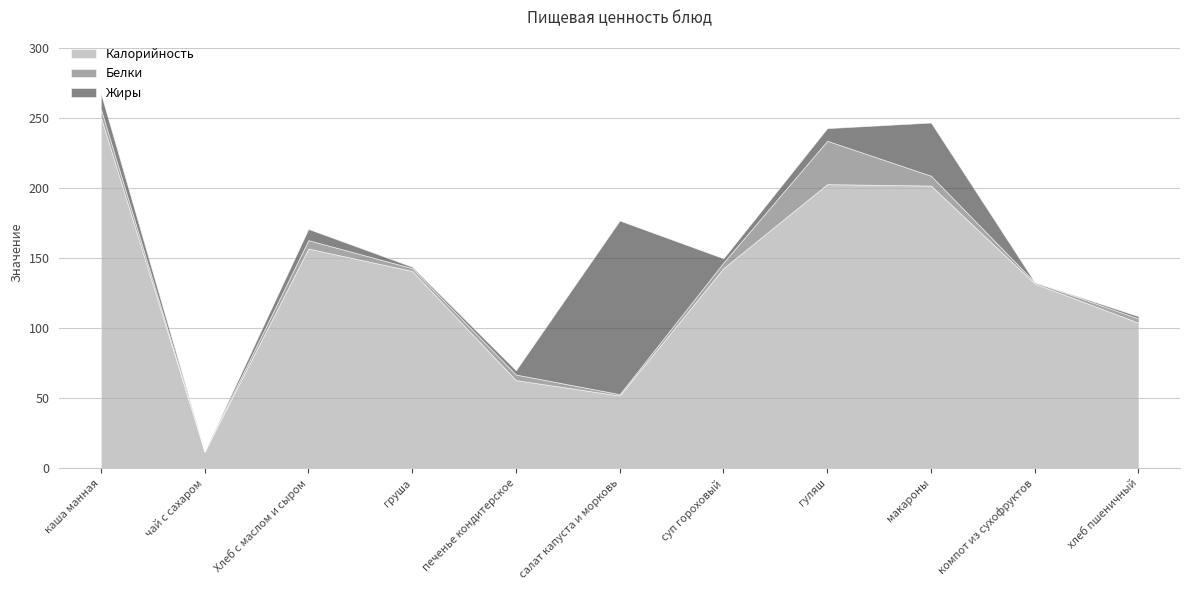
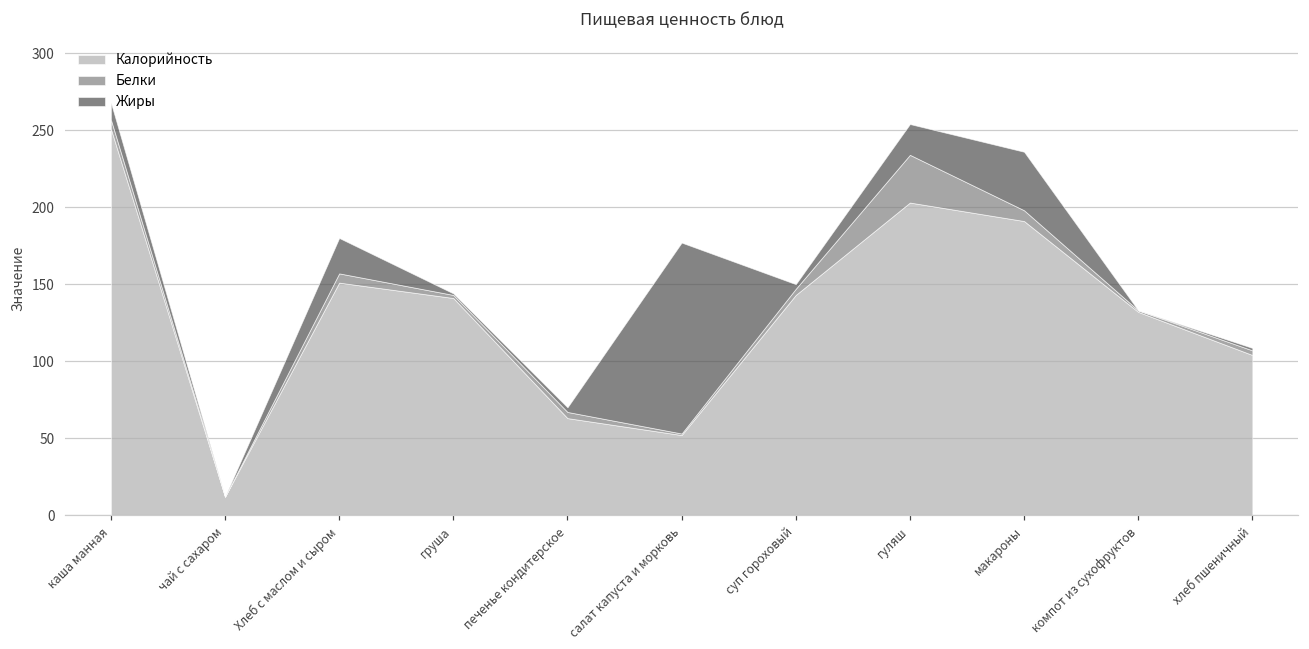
  {
    "Калорийность": {
      "каша манная": 251,
-     "Хлеб с маслом и сыром": 157,
+     "Хлеб с маслом и сыром": 151,
      "груша": 141,
      "печенье кондитерское": 63,
      "суп гороховый": 143,
      "гуляш": 203,
-     "макароны": 202,
+     "макароны": 191,
      "хлеб пшеничный": 104
    },
    "Белки": {
      "каша манная": 6,
      "Хлеб с маслом и сыром": 6,
      "печенье кондитерское": 4,
      "суп гороховый": 4,
      "гуляш": 31,
      "макароны": 7
    },
    "Жиры": {
      "каша манная": 11,
-     "Хлеб с маслом и сыром": 8,
+     "Хлеб с маслом и сыром": 23,
      "печенье кондитерское": 3,
      "салат капуста и морковь": 124,
      "суп гороховый": 3,
-     "гуляш": 9,
+     "гуляш": 20,
      "макароны": 38
    }
  }
